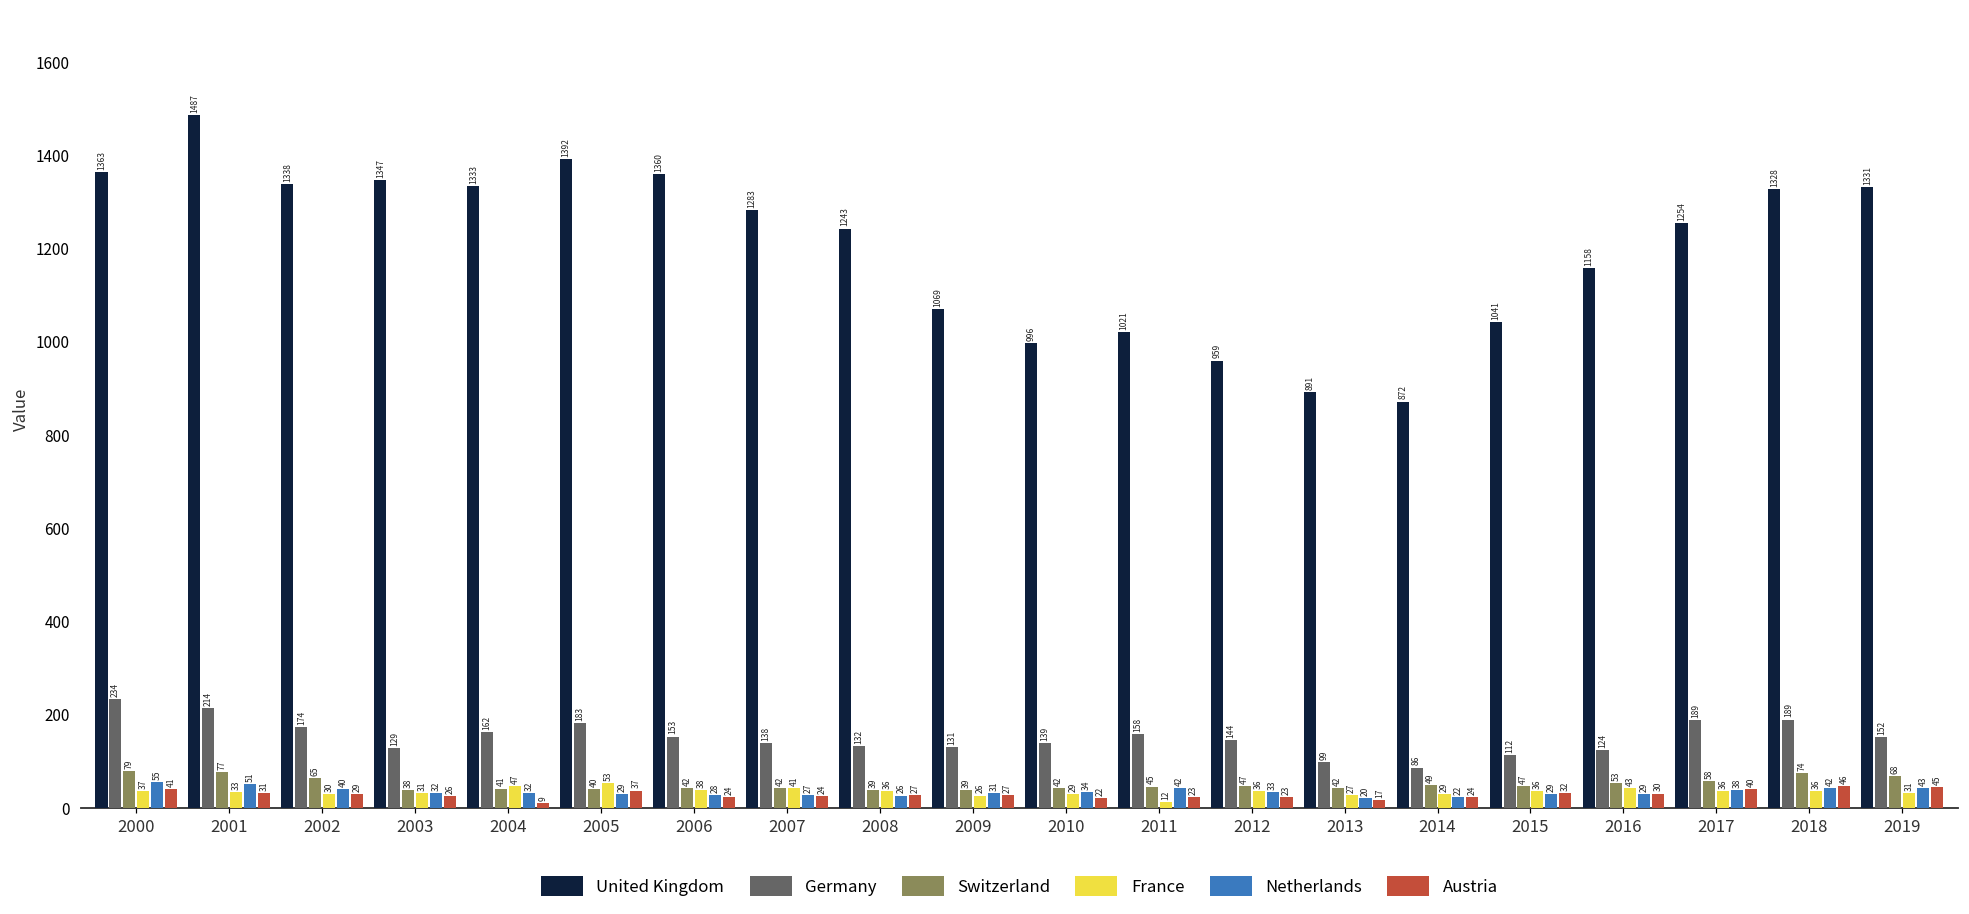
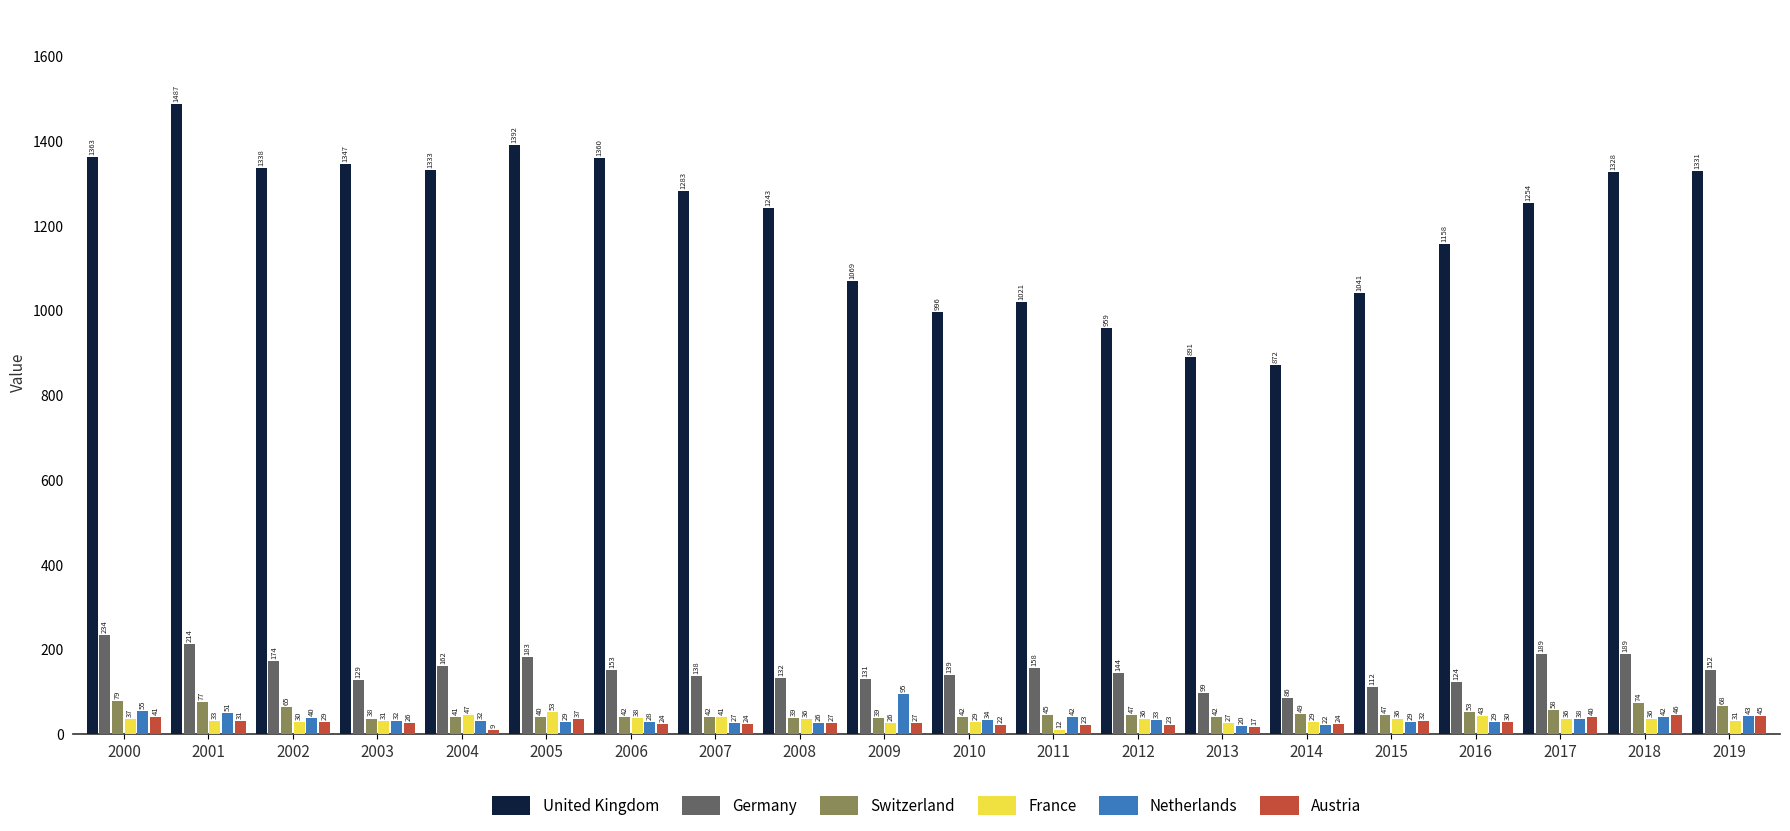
  {
    "United Kingdom": {
      "2000": 1363,
      "2001": 1487,
      "2002": 1338,
      "2003": 1347,
      "2004": 1333,
      "2005": 1392,
      "2006": 1360,
      "2007": 1283,
      "2008": 1243,
      "2009": 1069,
      "2010": 996,
      "2011": 1021,
      "2012": 959,
      "2013": 891,
      "2014": 872,
      "2015": 1041,
      "2016": 1158,
      "2017": 1254,
      "2018": 1328,
      "2019": 1331
    },
    "France": {
      "2000": 37,
      "2001": 33,
      "2002": 30,
      "2003": 31,
      "2004": 47,
      "2005": 53,
      "2006": 38,
      "2007": 41,
      "2008": 36,
      "2009": 26,
      "2010": 29,
      "2011": 12,
      "2012": 36,
      "2013": 27,
      "2014": 29,
      "2015": 36,
      "2016": 43,
      "2017": 36,
      "2018": 36,
      "2019": 31
    },
    "Netherlands": {
      "2000": 55,
      "2001": 51,
      "2002": 40,
      "2003": 32,
      "2004": 32,
      "2005": 29,
      "2006": 28,
      "2007": 27,
      "2008": 26,
-     "2009": 31,
+     "2009": 95,
      "2010": 34,
      "2011": 42,
      "2012": 33,
      "2013": 20,
      "2014": 22,
      "2015": 29,
      "2016": 29,
      "2017": 38,
      "2018": 42,
      "2019": 43
    },
    "Austria": {
      "2000": 41,
      "2001": 31,
      "2002": 29,
      "2003": 26,
      "2004": 9,
      "2005": 37,
      "2006": 24,
      "2007": 24,
      "2008": 27,
      "2009": 27,
      "2010": 22,
      "2011": 23,
      "2012": 23,
      "2013": 17,
      "2014": 24,
      "2015": 32,
      "2016": 30,
      "2017": 40,
      "2018": 46,
      "2019": 45
    }
  }
